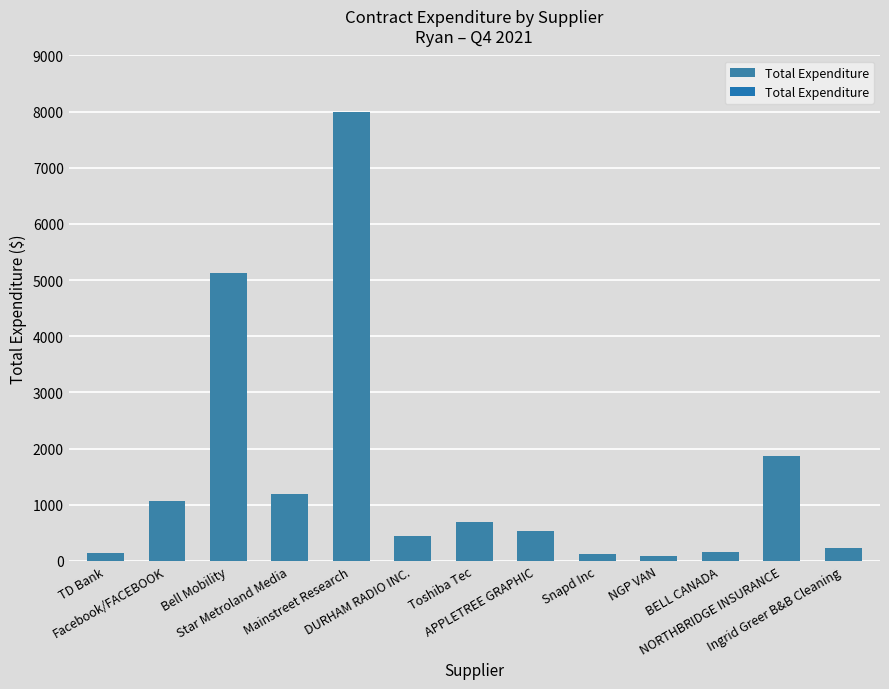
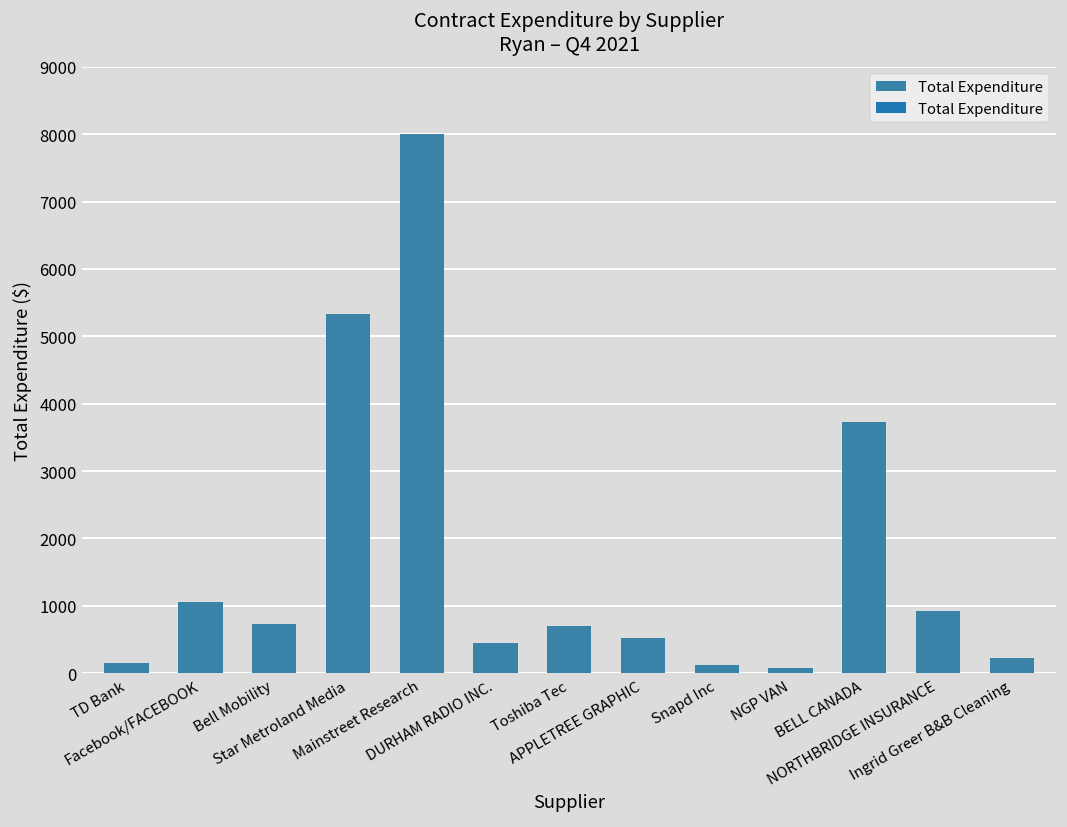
  {
    "TD Bank": 100,
    "Facebook/FACEBOOK": 1100,
-   "Bell Mobility": 5100,
-   "Star Metroland Media": 1200,
+   "Bell Mobility": 700,
+   "Star Metroland Media": 5300,
    "Mainstreet Research": 8000,
    "DURHAM RADIO INC.": 400,
    "Toshiba Tec": 700,
    "APPLETREE GRAPHIC": 500,
    "Snapd Inc": 100,
    "NGP VAN": 100,
-   "BELL CANADA": 200,
-   "NORTHBRIDGE INSURANCE": 1900,
+   "BELL CANADA": 3700,
+   "NORTHBRIDGE INSURANCE": 900,
    "Ingrid Greer B&B Cleaning": 200
  }
